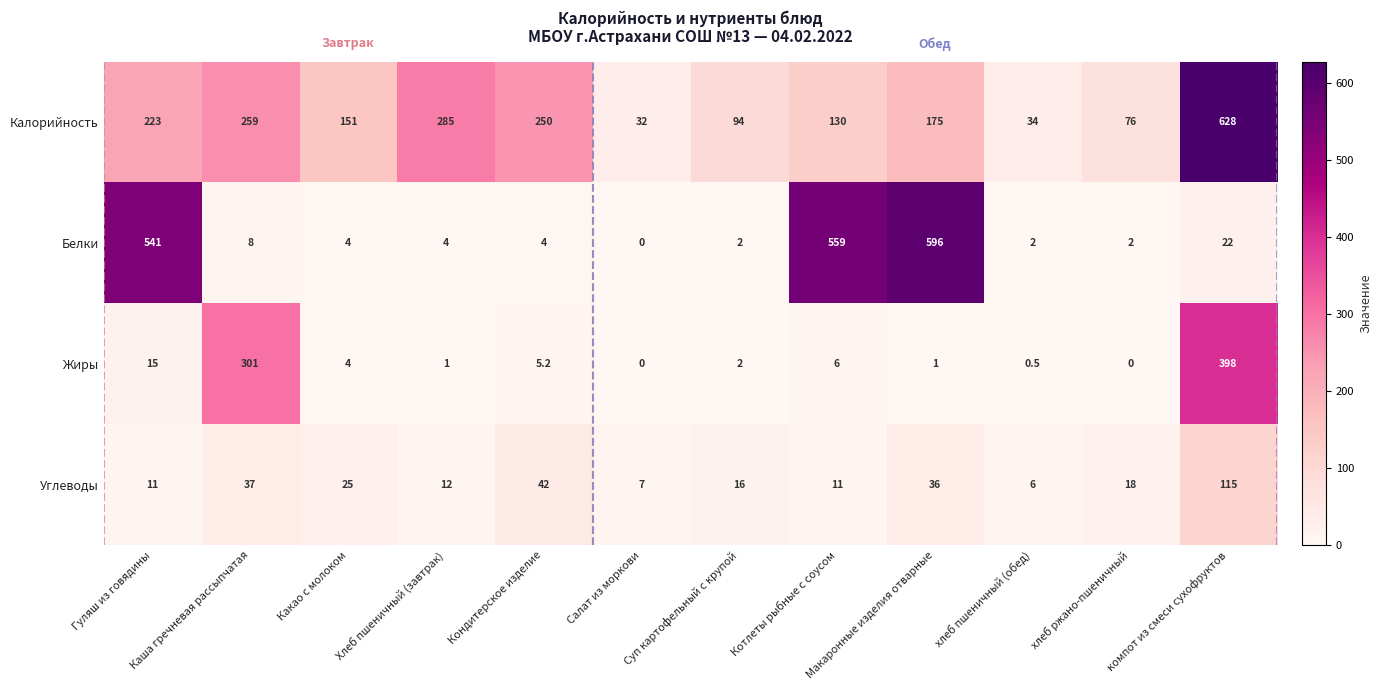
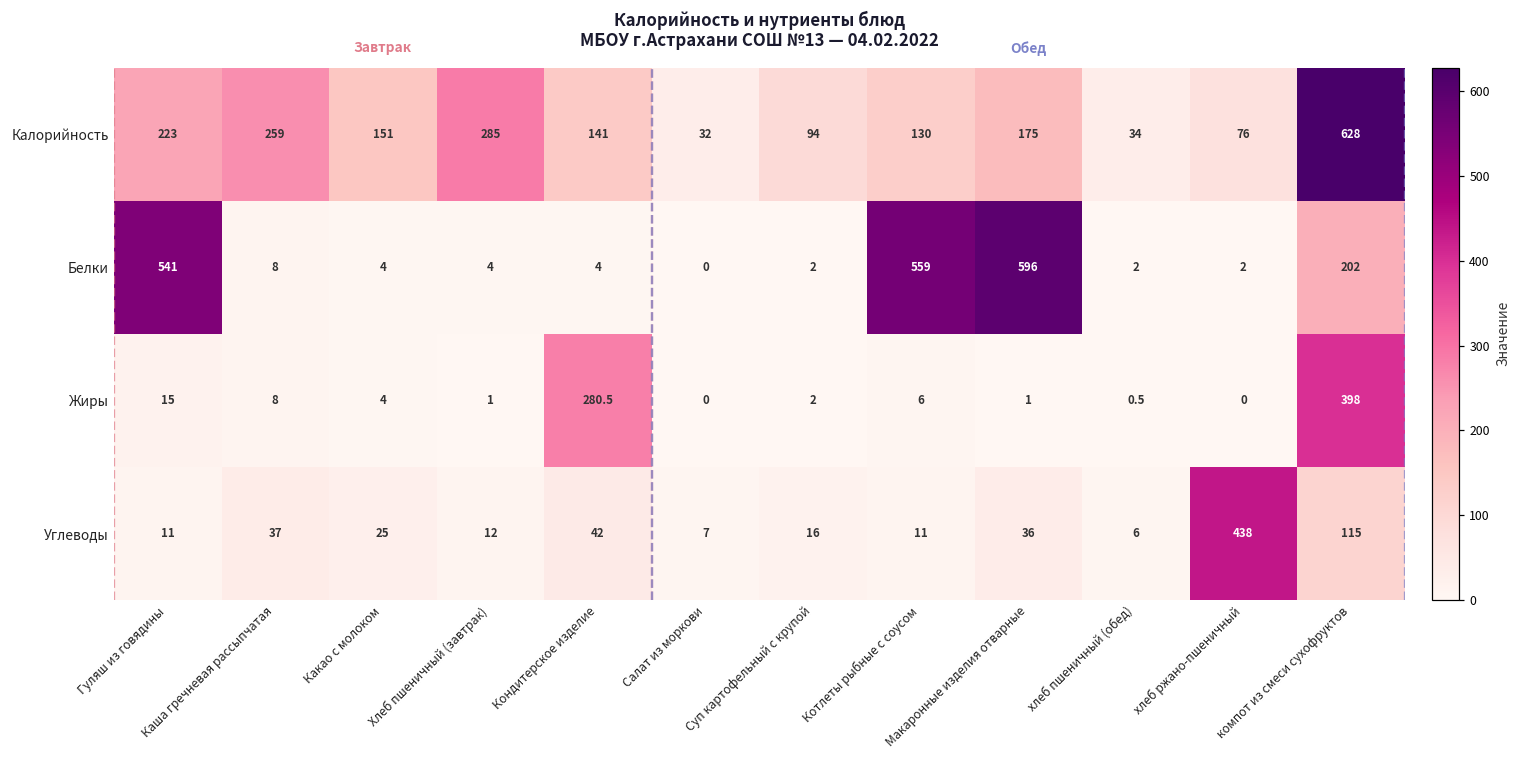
  {
    "Калорийность": {
      "Гуляш из говядины": 223,
      "Каша гречневая рассыпчатая": 259,
      "Какао с молоком": 151,
      "Хлеб пшеничный (завтрак)": 285,
-     "Кондитерское изделие": 250,
+     "Кондитерское изделие": 141,
      "Салат из моркови": 32,
      "Суп картофельный с крупой": 94,
      "Котлеты рыбные с соусом": 130,
      "Макаронные изделия отварные": 175,
      "хлеб пшеничный (обед)": 34,
      "хлеб ржано-пшеничный": 76,
      "компот из смеси сухофруктов": 628
    },
    "Белки": {
      "Гуляш из говядины": 541,
      "Каша гречневая рассыпчатая": 8,
      "Какао с молоком": 4,
      "Хлеб пшеничный (завтрак)": 4,
      "Кондитерское изделие": 4,
      "Салат из моркови": 0,
      "Суп картофельный с крупой": 2,
      "Котлеты рыбные с соусом": 559,
      "Макаронные изделия отварные": 596,
      "хлеб пшеничный (обед)": 2,
      "хлеб ржано-пшеничный": 2,
-     "компот из смеси сухофруктов": 22
+     "компот из смеси сухофруктов": 202
    },
    "Жиры": {
      "Гуляш из говядины": 15,
-     "Каша гречневая рассыпчатая": 301,
+     "Каша гречневая рассыпчатая": 8,
      "Какао с молоком": 4,
      "Хлеб пшеничный (завтрак)": 1,
-     "Кондитерское изделие": 5.2,
+     "Кондитерское изделие": 280.5,
      "Салат из моркови": 0,
      "Суп картофельный с крупой": 2,
      "Котлеты рыбные с соусом": 6,
      "Макаронные изделия отварные": 1,
      "хлеб пшеничный (обед)": 0.5,
      "хлеб ржано-пшеничный": 0,
      "компот из смеси сухофруктов": 398
    },
    "Углеводы": {
      "Гуляш из говядины": 11,
      "Каша гречневая рассыпчатая": 37,
      "Какао с молоком": 25,
      "Хлеб пшеничный (завтрак)": 12,
      "Кондитерское изделие": 42,
      "Салат из моркови": 7,
      "Суп картофельный с крупой": 16,
      "Котлеты рыбные с соусом": 11,
      "Макаронные изделия отварные": 36,
      "хлеб пшеничный (обед)": 6,
-     "хлеб ржано-пшеничный": 18,
+     "хлеб ржано-пшеничный": 438,
      "компот из смеси сухофруктов": 115
    }
  }
